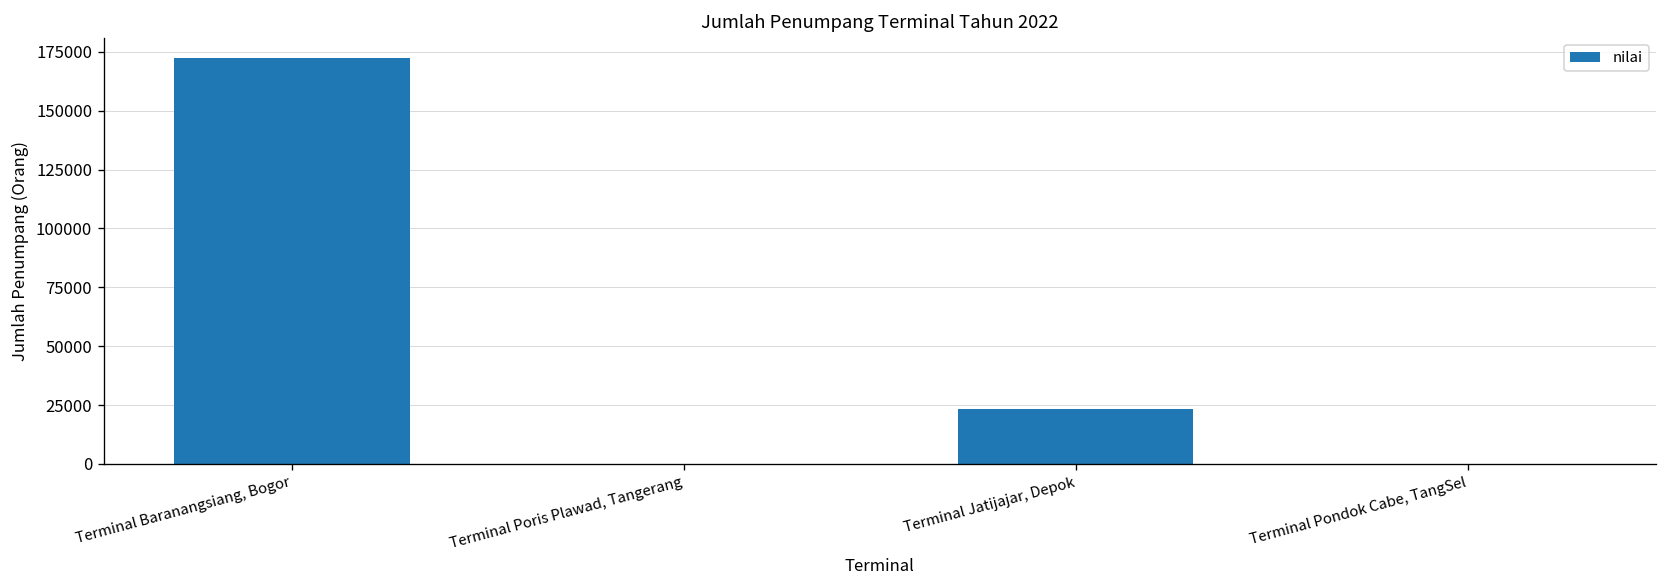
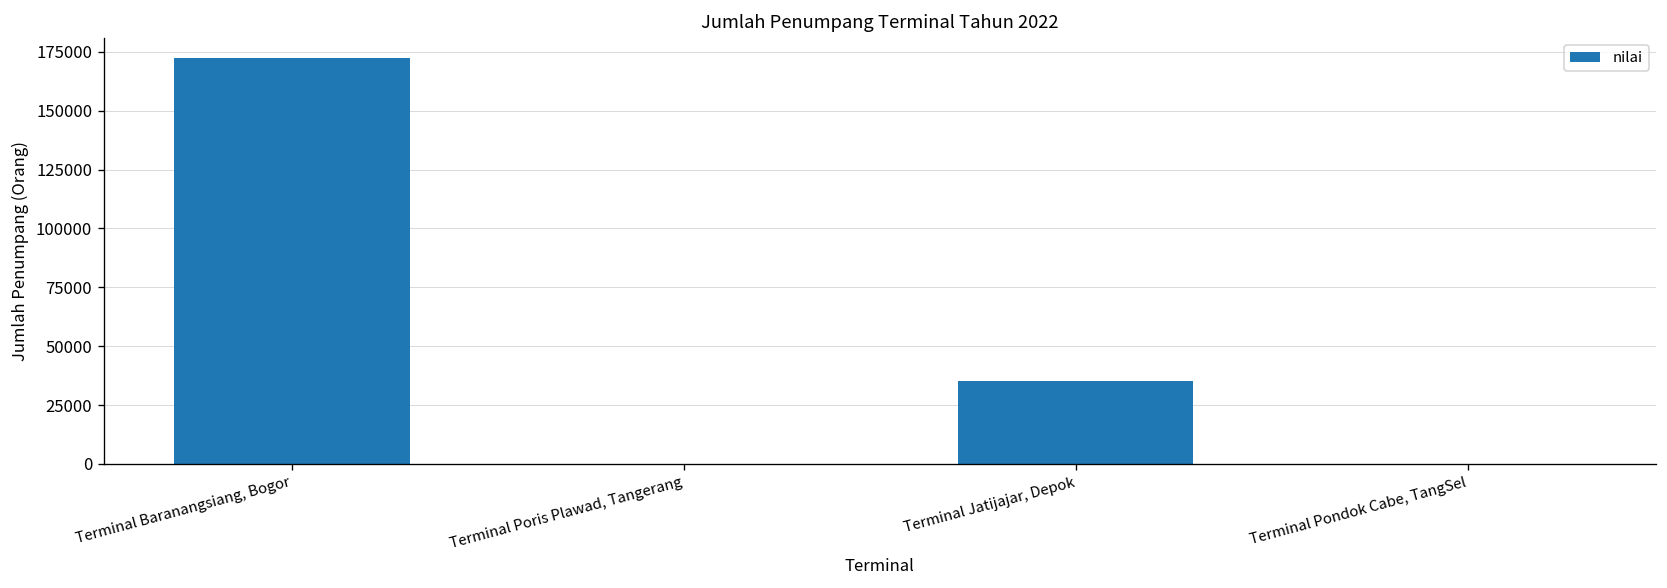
  {
    "Terminal Baranangsiang, Bogor": 172000,
    "Terminal Poris Plawad, Tangerang": 0,
-   "Terminal Jatijajar, Depok": 23000,
+   "Terminal Jatijajar, Depok": 35000,
    "Terminal Pondok Cabe, TangSel": 0
  }
